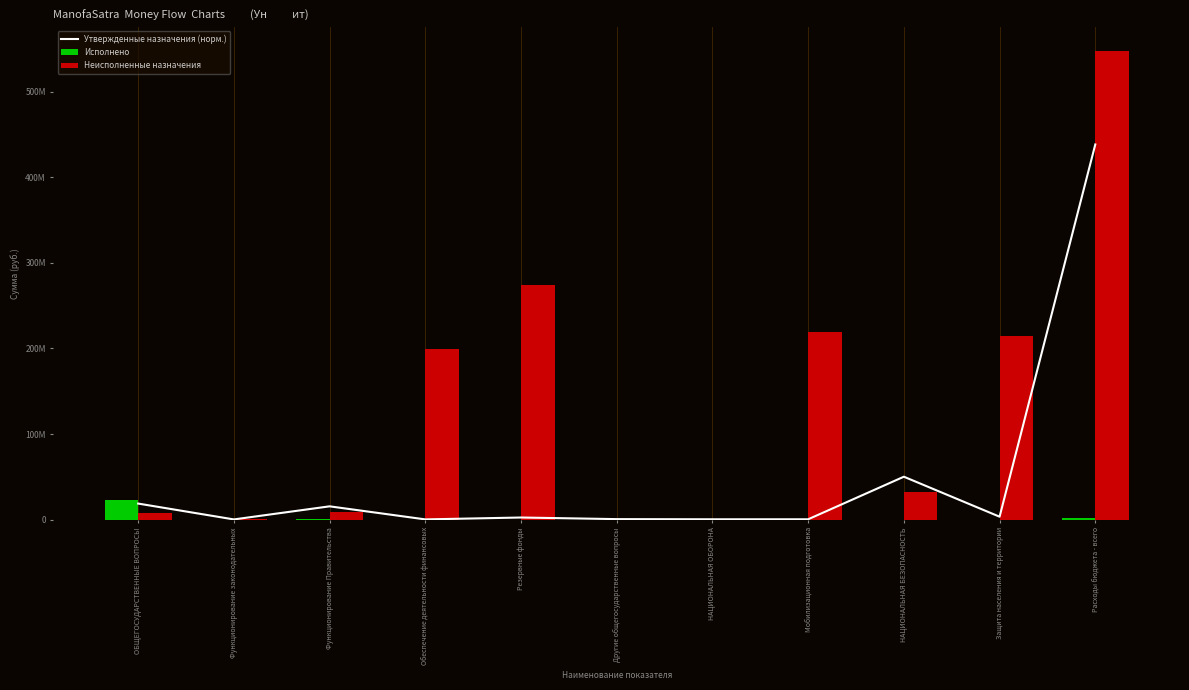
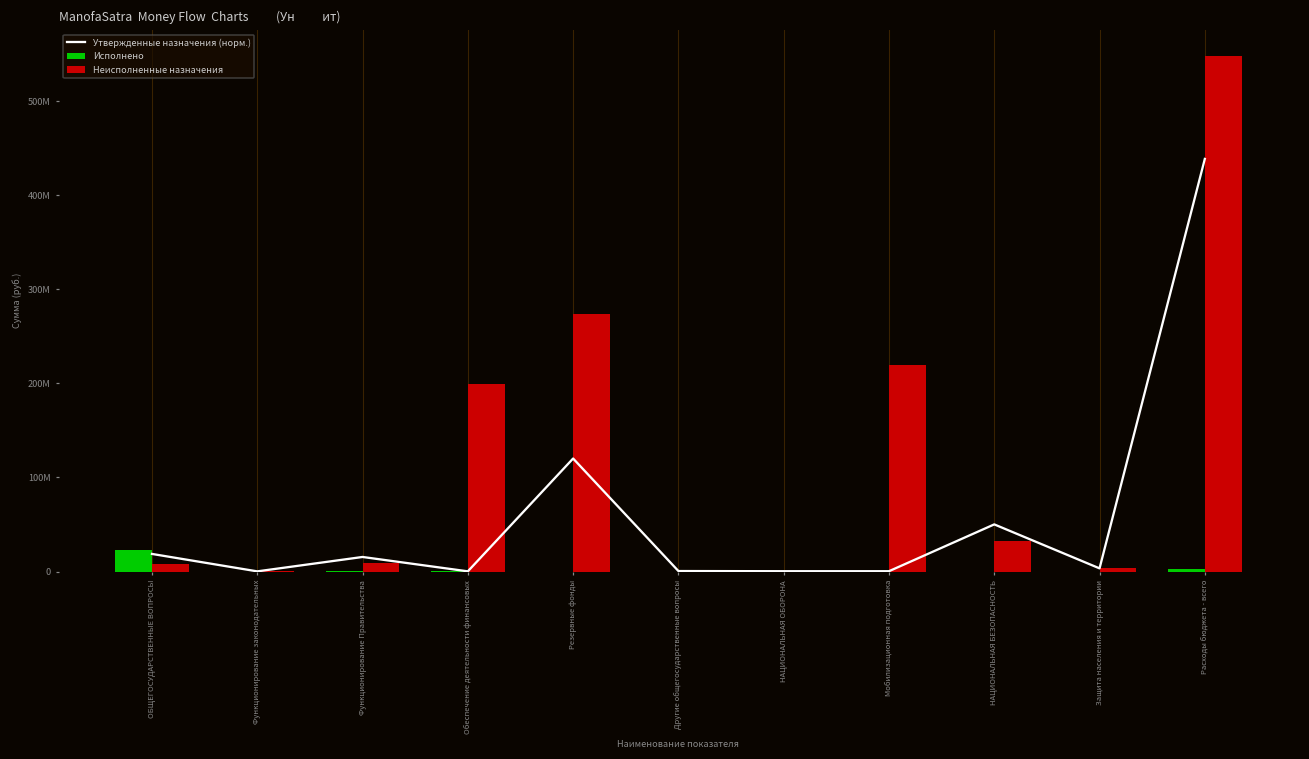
  {
    "Исполнено": {
      "ОБЩЕГОСУДАРСТВЕННЫЕ ВОПРОСЫ": 20000000,
      "Функционирование законодательных": 0,
      "Резервные фонды": 0,
      "Другие общегосударственные вопросы": 0,
      "НАЦИОНАЛЬНАЯ ОБОРОНА": 0,
      "Мобилизационная подготовка": 0
    },
    "Утвержденные назначения (норм.)": {
      "ОБЩЕГОСУДАРСТВЕННЫЕ ВОПРОСЫ": 20000000,
      "Функционирование законодательных": 0,
      "Функционирование Правительства": 20000000,
      "Обеспечение деятельности финансовых": 0,
-     "Резервные фонды": 0,
+     "Резервные фонды": 120000000,
      "Другие общегосударственные вопросы": 0,
      "НАЦИОНАЛЬНАЯ ОБОРОНА": 0,
      "Мобилизационная подготовка": 0,
      "НАЦИОНАЛЬНАЯ БЕЗОПАСНОСТЬ": 50000000,
      "Защита населения и территории": 0,
      "Расходы бюджета - всего": 440000000
    },
    "Неисполненные назначения": {
      "ОБЩЕГОСУДАРСТВЕННЫЕ ВОПРОСЫ": 10000000,
      "Функционирование Правительства": 10000000,
      "Обеспечение деятельности финансовых": 200000000,
      "Резервные фонды": 270000000,
      "Мобилизационная подготовка": 220000000,
      "НАЦИОНАЛЬНАЯ БЕЗОПАСНОСТЬ": 30000000,
-     "Защита населения и территории": 210000000,
+     "Защита населения и территории": 0,
      "Расходы бюджета - всего": 550000000
    }
  }
